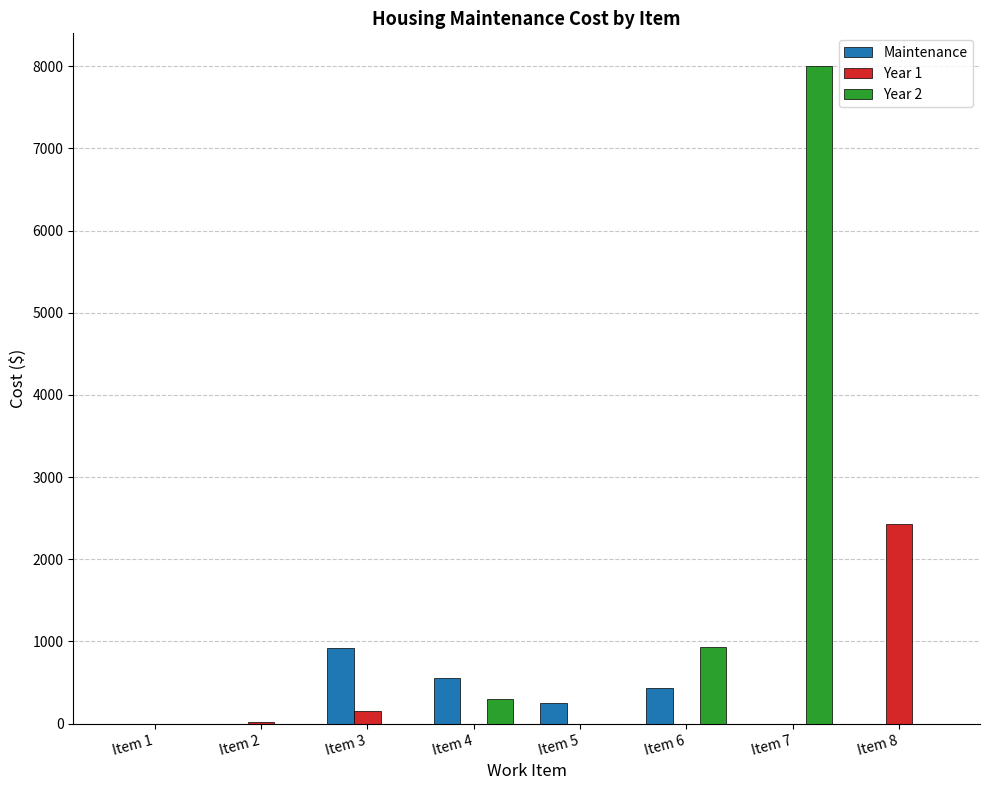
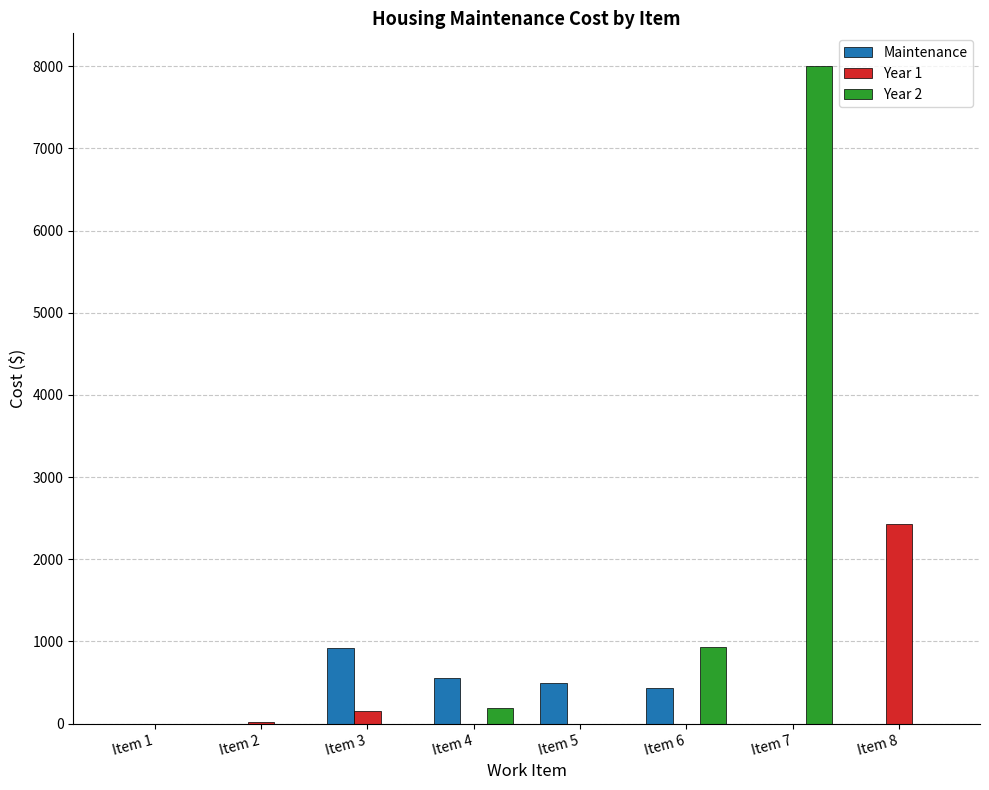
  {
    "Maintenance": {
      "Item 1": 0,
      "Item 2": 0,
      "Item 3": 900,
      "Item 4": 600,
-     "Item 5": 300,
+     "Item 5": 500,
      "Item 6": 400,
      "Item 7": 0,
      "Item 8": 0
    },
    "Year 1": {
      "Item 1": 0,
      "Item 3": 200,
      "Item 4": 0,
      "Item 5": 0,
      "Item 6": 0,
      "Item 7": 0,
      "Item 8": 2400
    },
    "Year 2": {
      "Item 1": 0,
      "Item 2": 0,
      "Item 3": 0,
-     "Item 4": 300,
+     "Item 4": 200,
      "Item 5": 0,
      "Item 6": 900,
      "Item 7": 8000,
      "Item 8": 0
    }
  }
